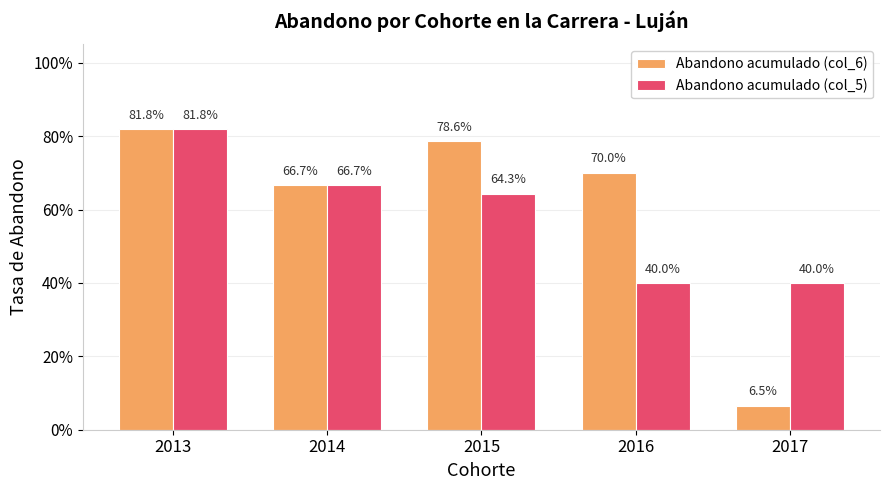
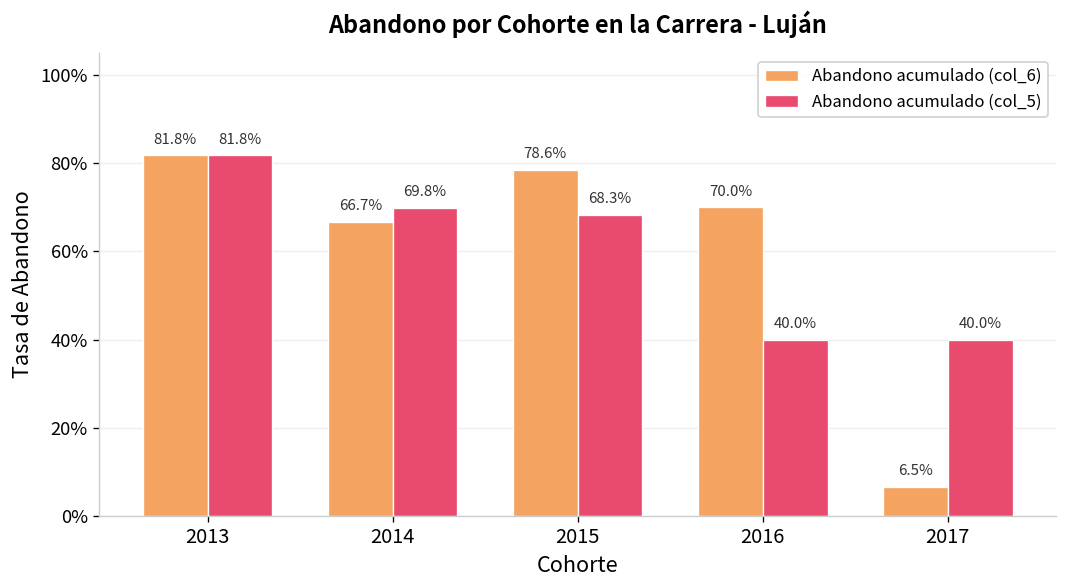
  {
    "Abandono acumulado (col_6)": {
      "2013": "81.8%",
      "2014": "66.7%",
      "2015": "78.6%",
      "2016": "70.0%",
      "2017": "6.5%"
    },
    "Abandono acumulado (col_5)": {
      "2013": "81.8%",
-     "2014": "66.7%",
-     "2015": "64.3%",
+     "2014": "69.8%",
+     "2015": "68.3%",
      "2016": "40.0%",
      "2017": "40.0%"
    }
  }
